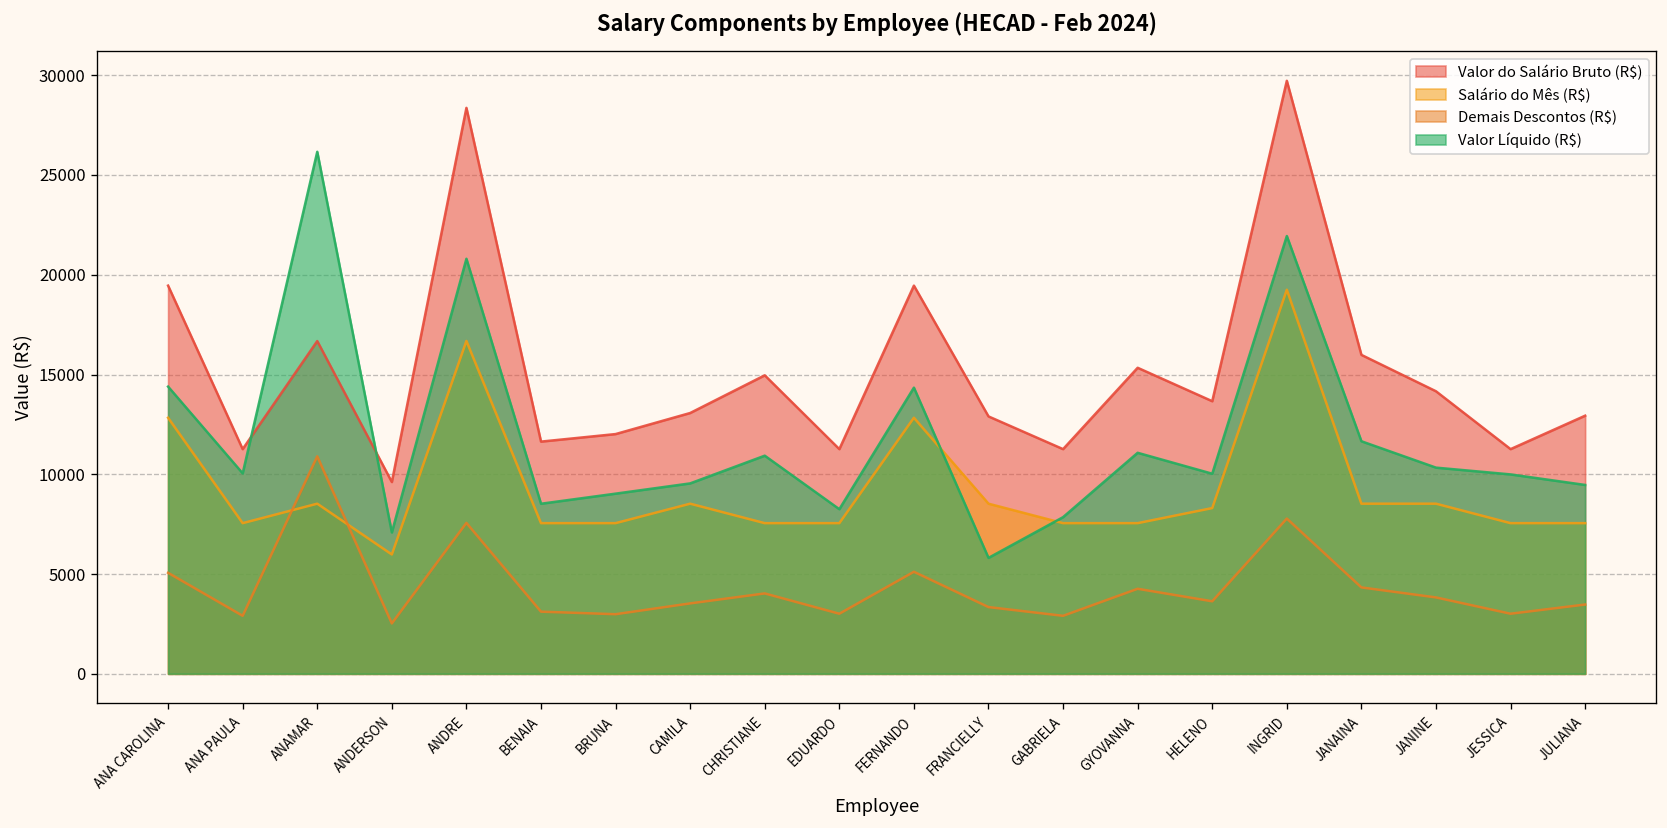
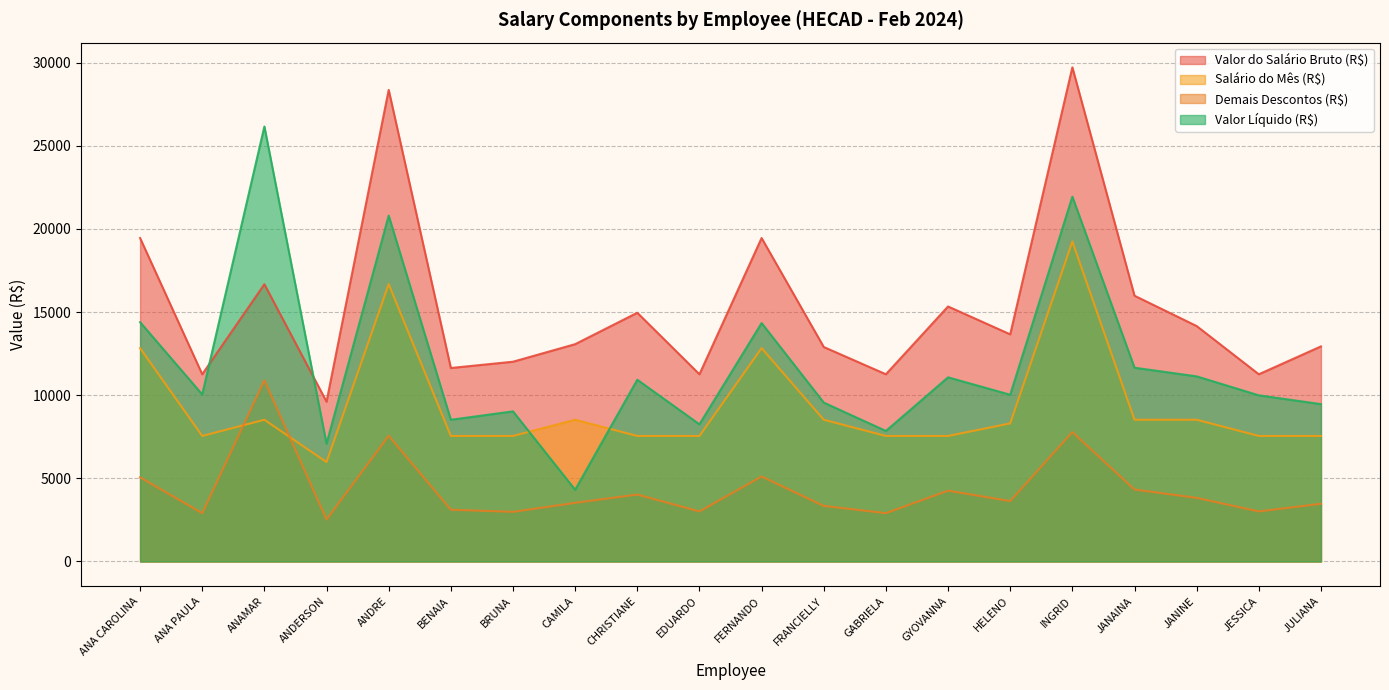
  {
    "Valor Líquido (R$)": {
      "ANA CAROLINA": 14400,
      "ANA PAULA": 10000,
      "ANAMAR": 26200,
      "ANDERSON": 7100,
      "ANDRE": 20800,
      "BENAIA": 8500,
      "BRUNA": 9000,
-     "CAMILA": 9500,
+     "CAMILA": 4300,
      "CHRISTIANE": 10900,
      "EDUARDO": 8200,
      "FERNANDO": 14300,
-     "FRANCIELLY": 5800,
+     "FRANCIELLY": 9600,
      "GABRIELA": 7900,
      "GYOVANNA": 11100,
      "HELENO": 10000,
      "INGRID": 21900,
      "JANAINA": 11700,
-     "JANINE": 10300,
+     "JANINE": 11100,
      "JESSICA": 10000,
      "JULIANA": 9500
    }
  }
